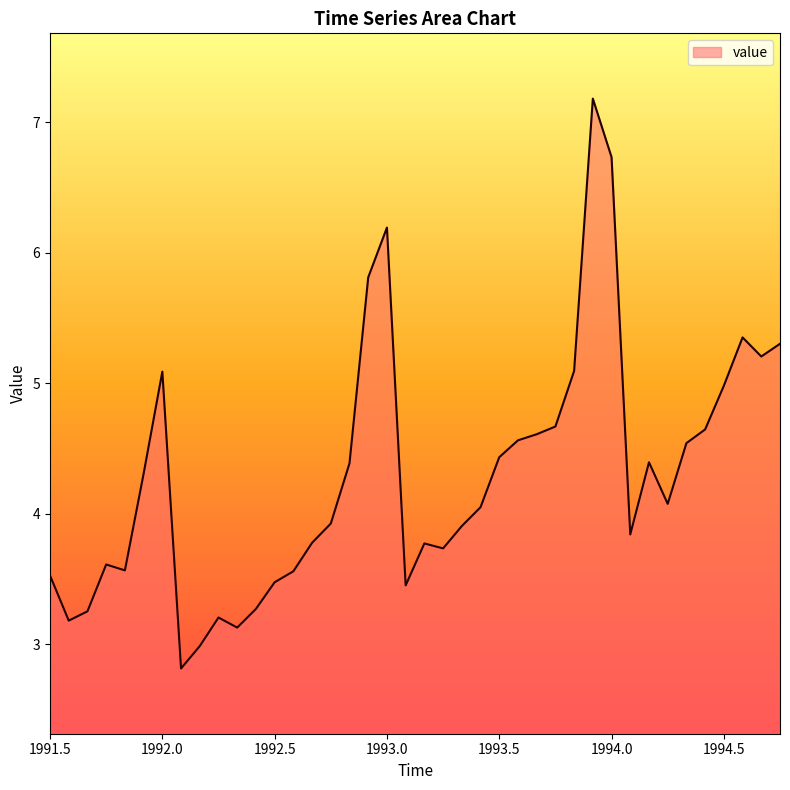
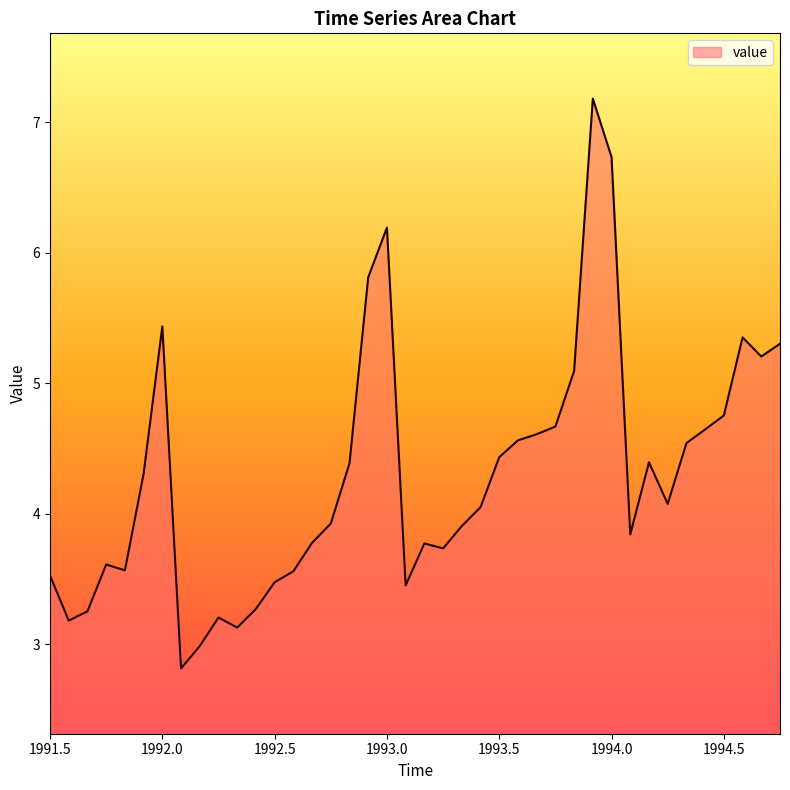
  {
    "1991.5": 3.53,
-   "1992.0": 5.09,
+   "1992.0": 5.43,
    "1992.5": 3.47,
    "1993.0": 6.19,
    "1993.5": 4.43,
    "1994.0": 6.73,
-   "1994.5": 4.98
+   "1994.5": 4.75
  }
